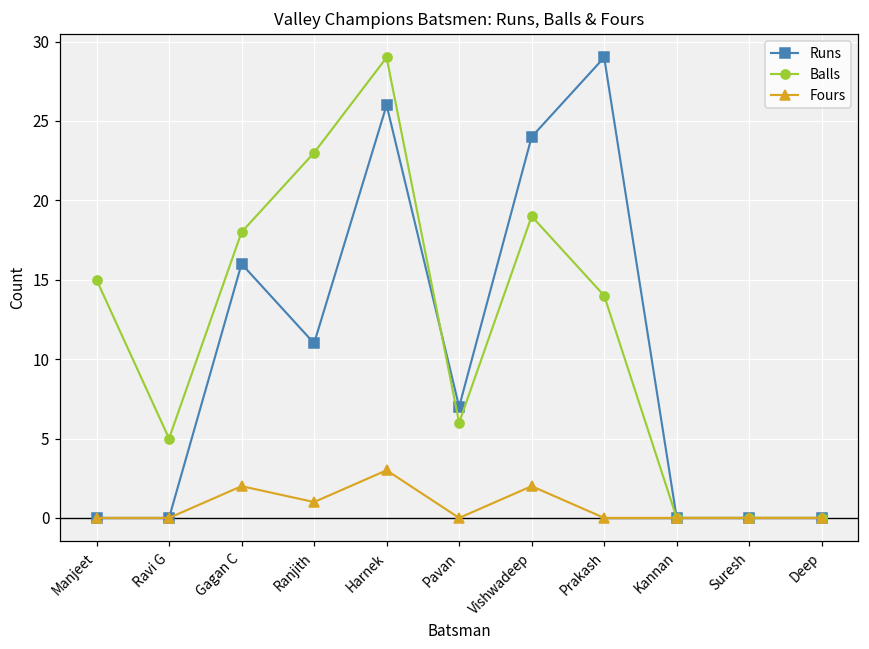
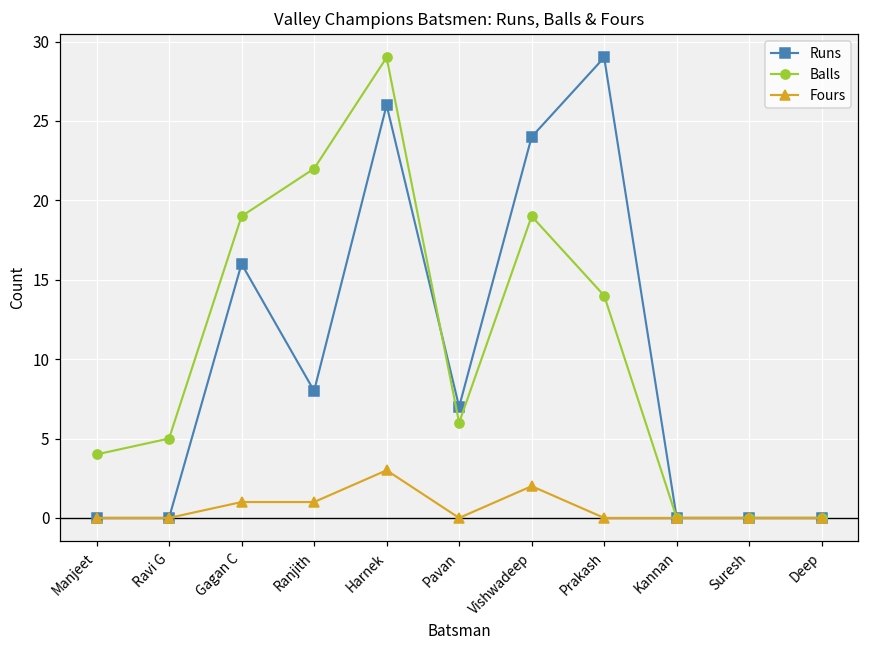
  {
    "Runs": {
      "Gagan C": 16,
-     "Ranjith": 11,
+     "Ranjith": 8,
      "Harnek": 26,
      "Pavan": 7,
      "Vishwadeep": 24,
      "Prakash": 29
    },
    "Balls": {
-     "Manjeet": 15,
+     "Manjeet": 4,
      "Ravi G": 5,
-     "Gagan C": 18,
-     "Ranjith": 23,
+     "Gagan C": 19,
+     "Ranjith": 22,
      "Harnek": 29,
      "Pavan": 6,
      "Vishwadeep": 19,
      "Prakash": 14
    },
    "Fours": {
-     "Gagan C": 2,
+     "Gagan C": 1,
      "Ranjith": 1,
      "Harnek": 3,
      "Pavan": 0,
      "Vishwadeep": 2,
      "Prakash": 0
    }
  }
